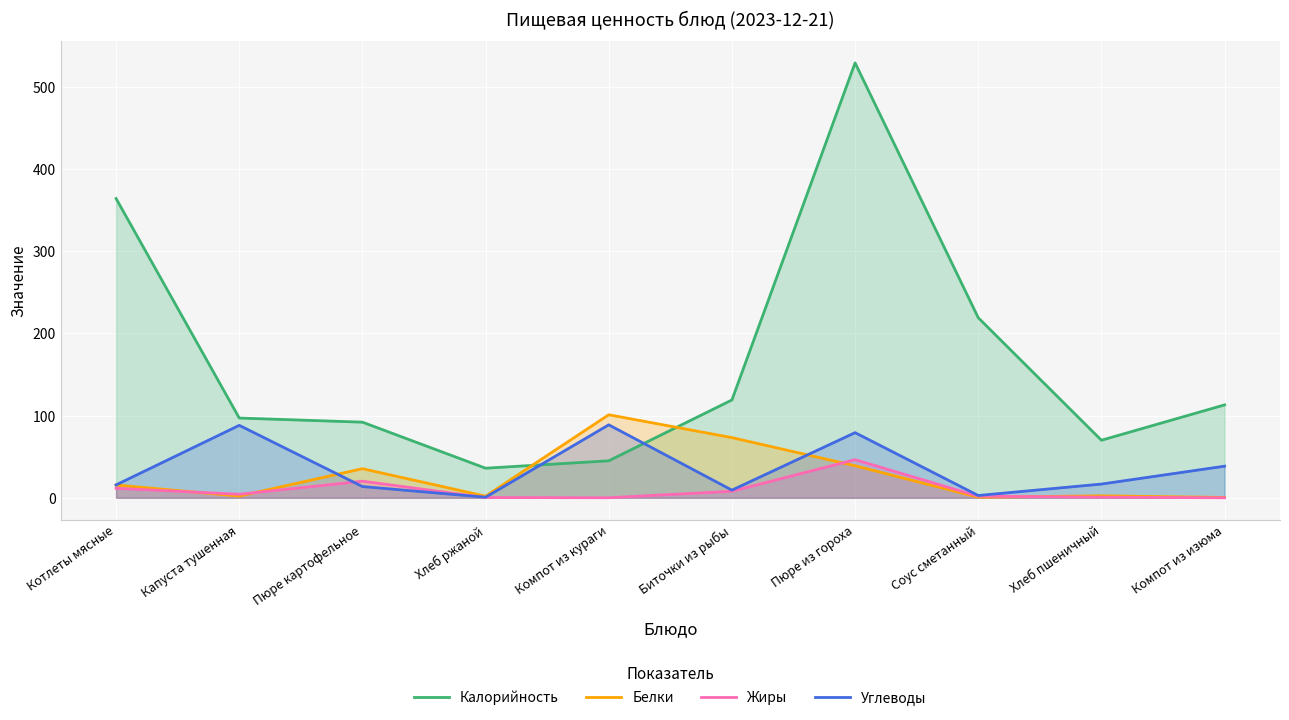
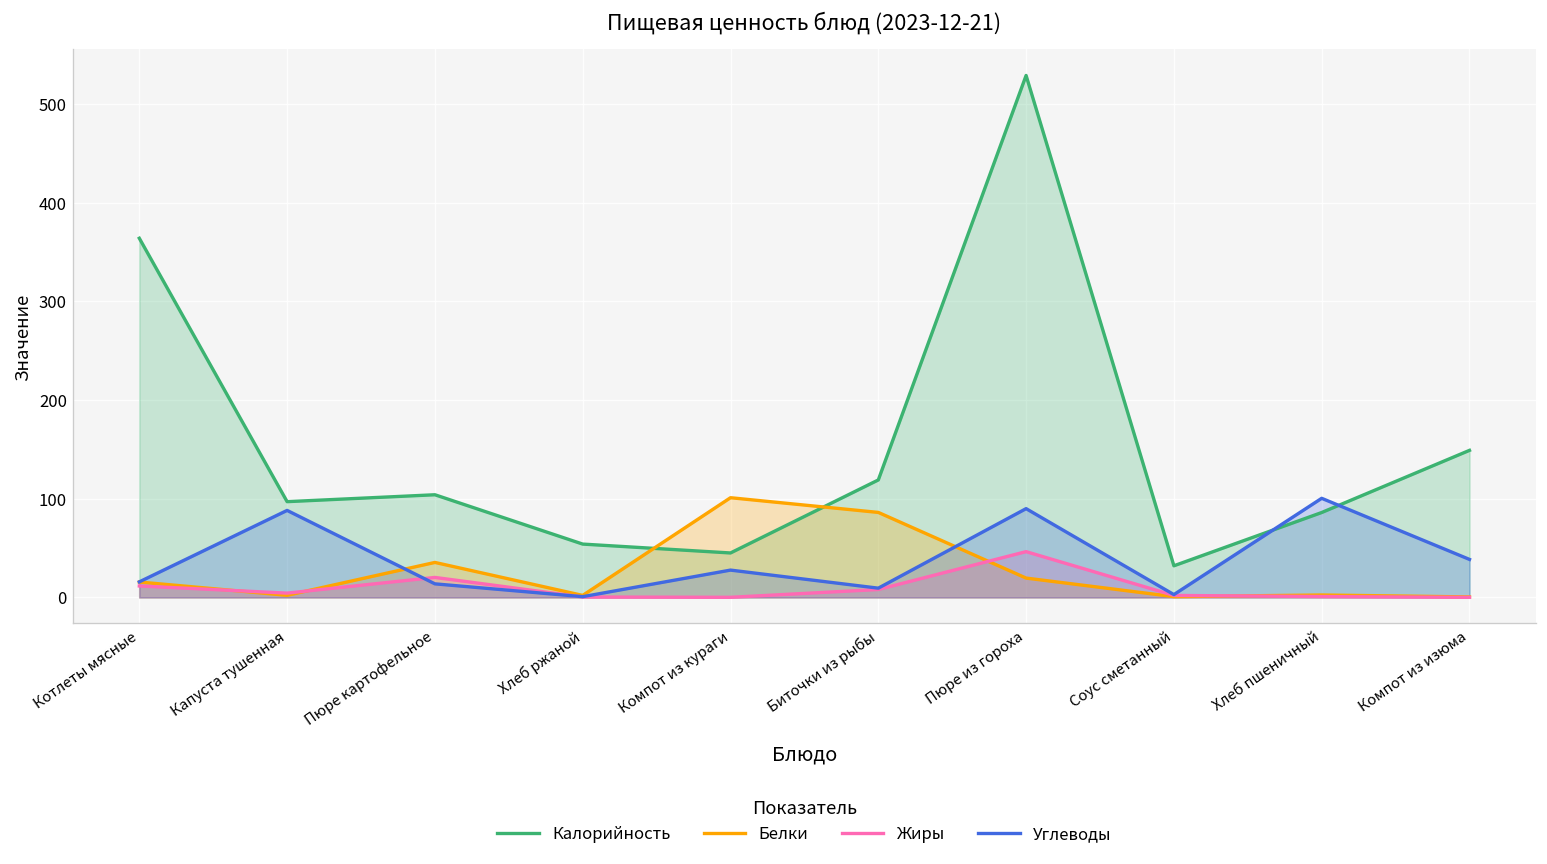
  {
    "Калорийность": {
      "Котлеты мясные": 360,
      "Капуста тушенная": 100,
-     "Пюре картофельное": 90,
-     "Хлеб ржаной": 40,
+     "Пюре картофельное": 100,
+     "Хлеб ржаной": 50,
      "Компот из кураги": 50,
      "Биточки из рыбы": 120,
      "Пюре из гороха": 530,
-     "Соус сметанный": 220,
-     "Хлеб пшеничный": 70,
-     "Компот из изюма": 110
+     "Соус сметанный": 30,
+     "Хлеб пшеничный": 90,
+     "Компот из изюма": 150
    },
    "Белки": {
      "Пюре картофельное": 40,
      "Компот из кураги": 100,
-     "Биточки из рыбы": 70,
-     "Пюре из гороха": 40
+     "Биточки из рыбы": 90,
+     "Пюре из гороха": 20
    },
    "Жиры": {
      "Котлеты мясные": 10,
      "Пюре картофельное": 20,
      "Компот из кураги": 0,
      "Пюре из гороха": 50
    },
    "Углеводы": {
      "Капуста тушенная": 90,
      "Пюре картофельное": 10,
-     "Компот из кураги": 90,
-     "Пюре из гороха": 80,
-     "Хлеб пшеничный": 20,
+     "Компот из кураги": 30,
+     "Пюре из гороха": 90,
+     "Хлеб пшеничный": 100,
      "Компот из изюма": 40
    }
  }
